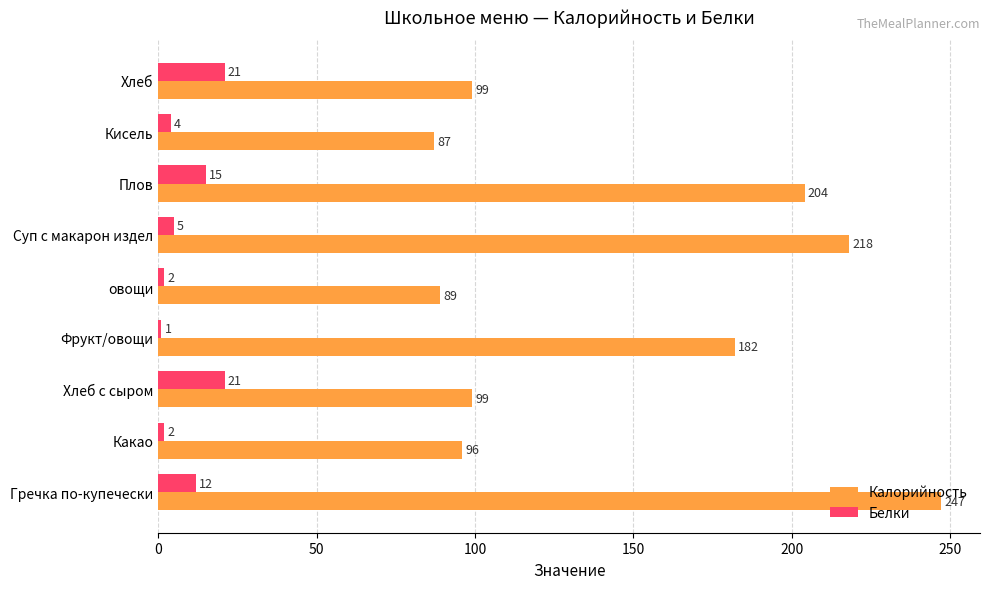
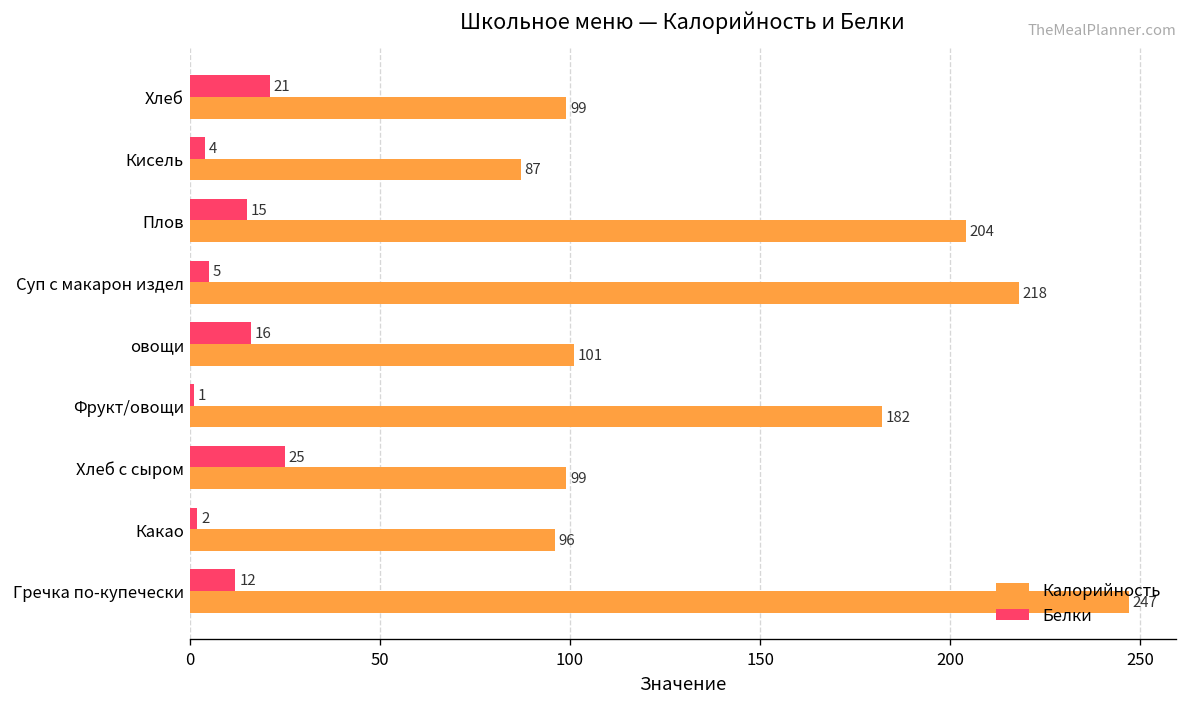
  {
    "Калорийность": {
      "Хлеб": 99,
      "Кисель": 87,
      "Плов": 204,
      "Суп с макарон издел": 218,
-     "овощи": 89,
+     "овощи": 101,
      "Фрукт/овощи": 182,
      "Хлеб с сыром": 99,
      "Какао": 96,
      "Гречка по-купечески": 247
    },
    "Белки": {
      "Хлеб": 21,
      "Кисель": 4,
      "Плов": 15,
      "Суп с макарон издел": 5,
-     "овощи": 2,
+     "овощи": 16,
      "Фрукт/овощи": 1,
-     "Хлеб с сыром": 21,
+     "Хлеб с сыром": 25,
      "Какао": 2,
      "Гречка по-купечески": 12
    }
  }
